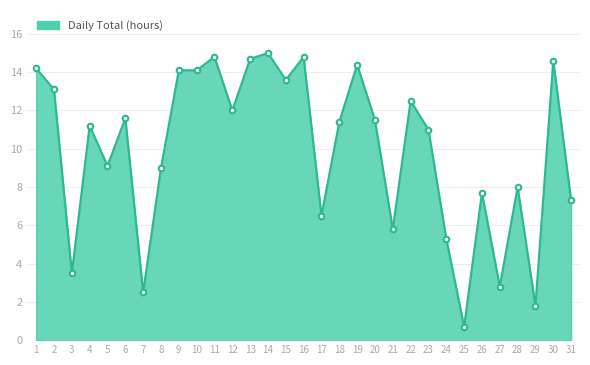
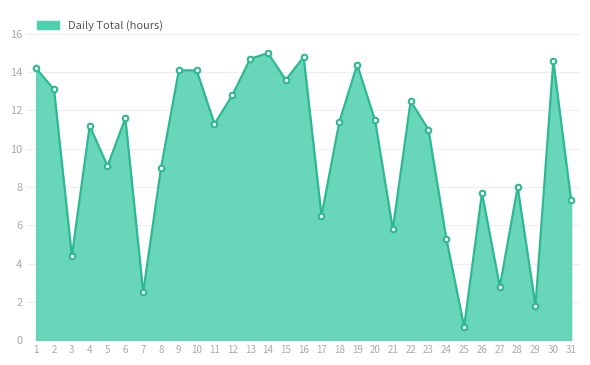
  {
    "1": 14.2,
    "2": 13.1,
-   "3": 3.5,
+   "3": 4.4,
    "4": 11.2,
    "5": 9.1,
    "6": 11.6,
    "7": 2.5,
    "8": 9.0,
    "9": 14.1,
    "10": 14.1,
-   "11": 14.8,
-   "12": 12.0,
+   "11": 11.3,
+   "12": 12.8,
    "13": 14.7,
    "14": 15.0,
    "15": 13.6,
    "16": 14.8,
    "17": 6.5,
    "18": 11.4,
    "19": 14.4,
    "20": 11.5,
    "21": 5.8,
    "22": 12.5,
    "23": 11.0,
    "24": 5.3,
    "25": 0.7,
    "26": 7.7,
    "27": 2.8,
    "28": 8.0,
    "29": 1.8,
    "30": 14.6,
    "31": 7.3
  }
